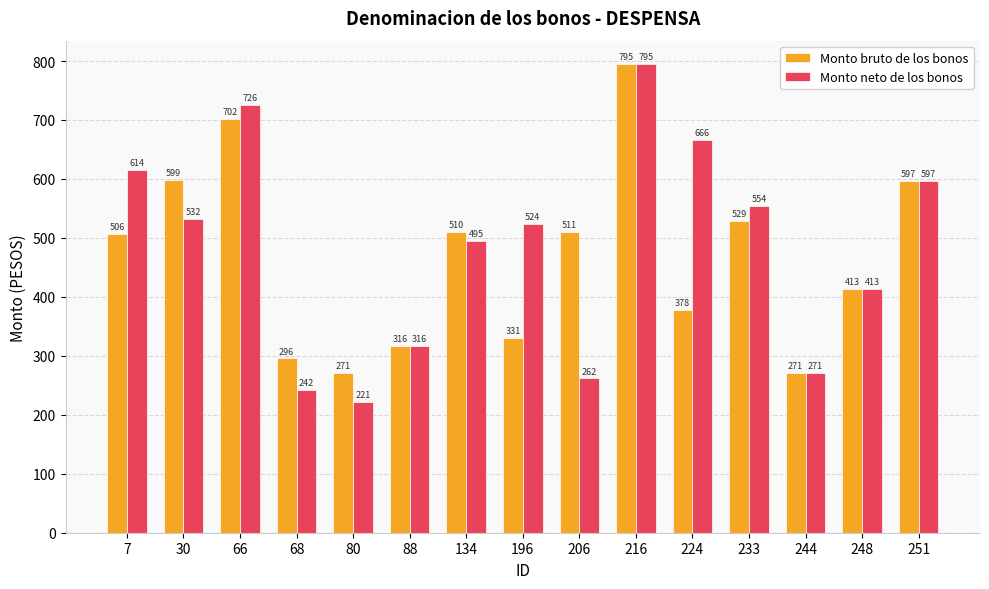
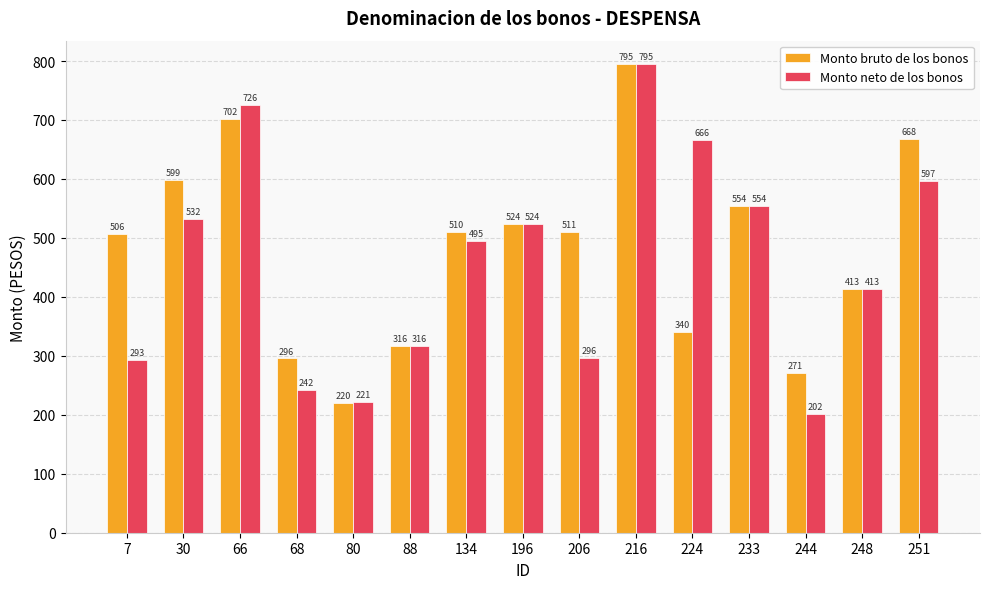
  {
    "Monto bruto de los bonos": {
      "7": 506,
      "30": 599,
      "66": 702,
      "68": 296,
-     "80": 271,
+     "80": 220,
      "88": 316,
      "134": 510,
-     "196": 331,
+     "196": 524,
      "206": 511,
      "216": 795,
-     "224": 378,
-     "233": 529,
+     "224": 340,
+     "233": 554,
      "244": 271,
      "248": 413,
-     "251": 597
+     "251": 668
    },
    "Monto neto de los bonos": {
-     "7": 614,
+     "7": 293,
      "30": 532,
      "66": 726,
      "68": 242,
      "80": 221,
      "88": 316,
      "134": 495,
      "196": 524,
-     "206": 262,
+     "206": 296,
      "216": 795,
      "224": 666,
      "233": 554,
-     "244": 271,
+     "244": 202,
      "248": 413,
      "251": 597
    }
  }
